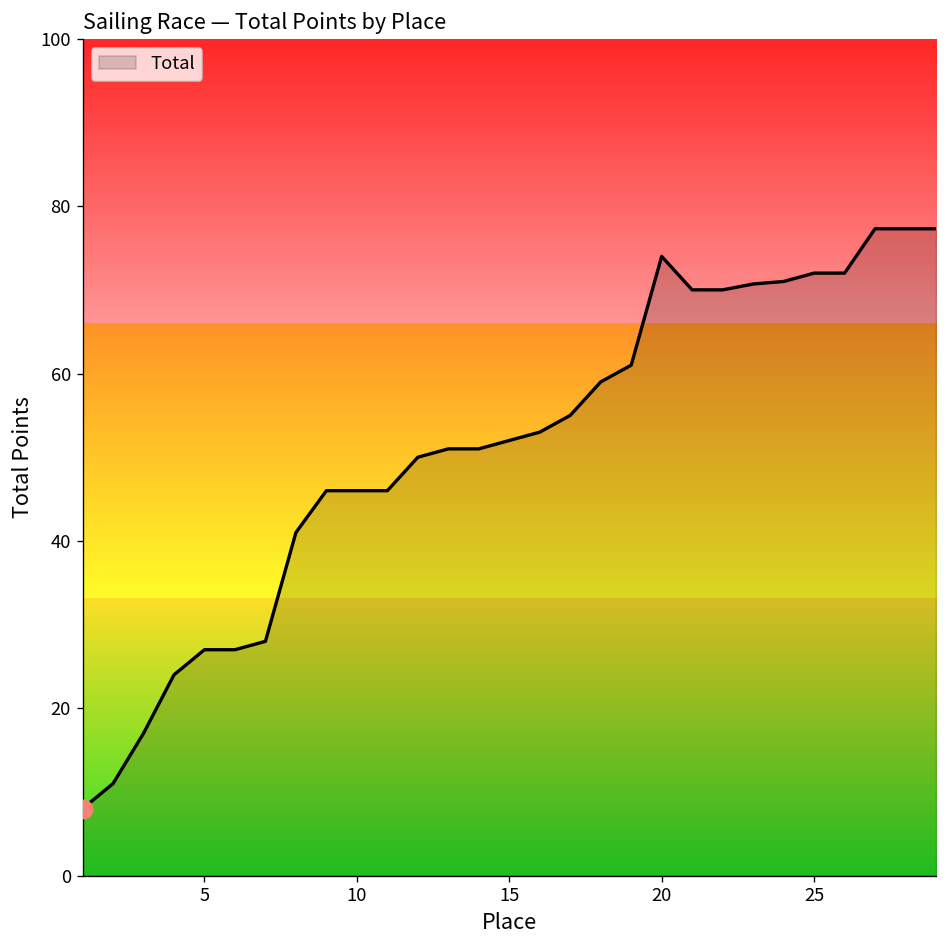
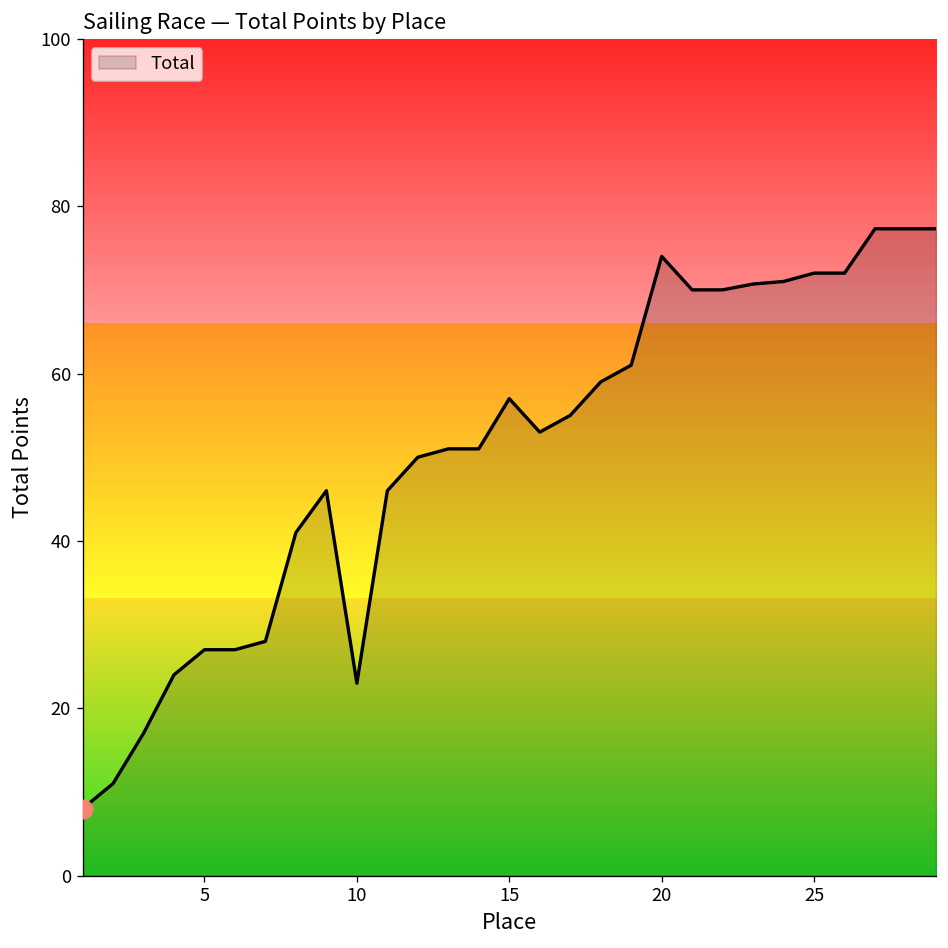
  {
    "Total": {
      "5": 27,
-     "10": 46,
-     "15": 52,
+     "10": 23,
+     "15": 57,
      "20": 74,
      "25": 72
    }
  }
